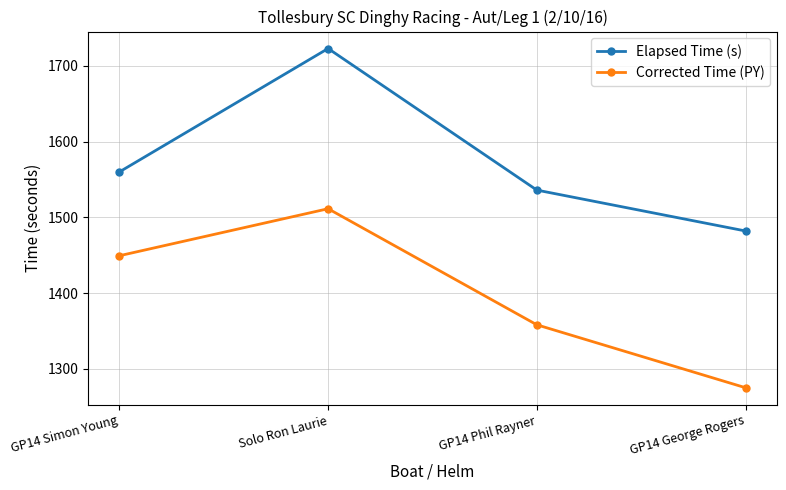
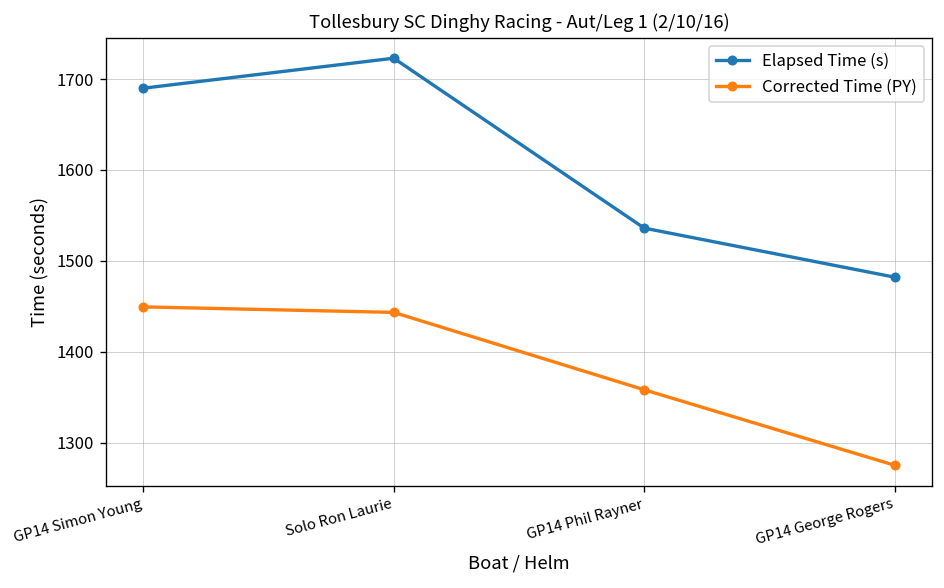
  {
    "Elapsed Time (s)": {
-     "GP14 Simon Young": 1560,
+     "GP14 Simon Young": 1690,
      "Solo Ron Laurie": 1720,
      "GP14 Phil Rayner": 1540,
      "GP14 George Rogers": 1480
    },
    "Corrected Time (PY)": {
      "GP14 Simon Young": 1450,
-     "Solo Ron Laurie": 1510,
+     "Solo Ron Laurie": 1440,
      "GP14 Phil Rayner": 1360,
      "GP14 George Rogers": 1270
    }
  }
